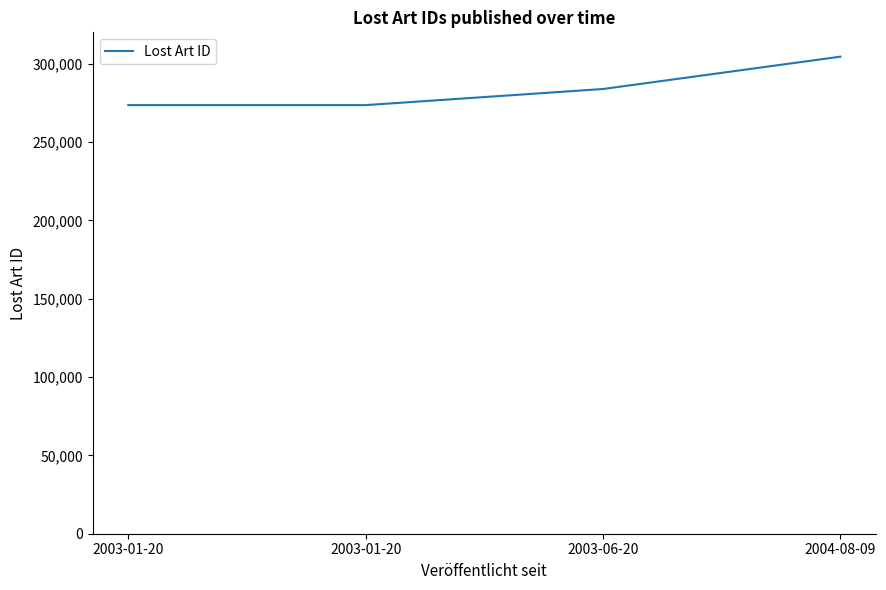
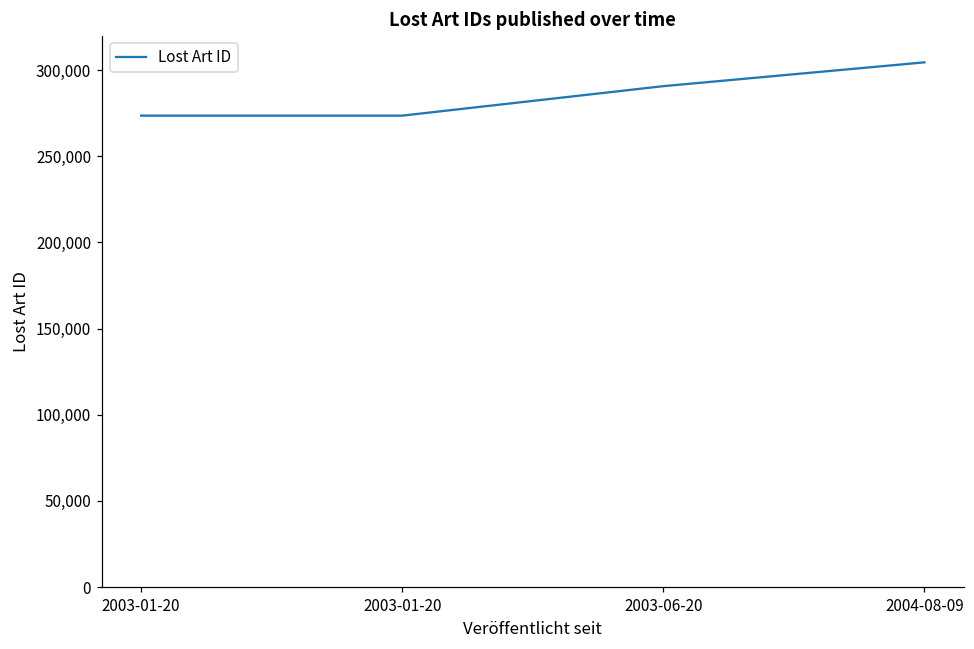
  {
-   "2003-06-20": "284,000",
+   "2003-06-20": "291,000",
    "2004-08-09": "304,000"
  }
